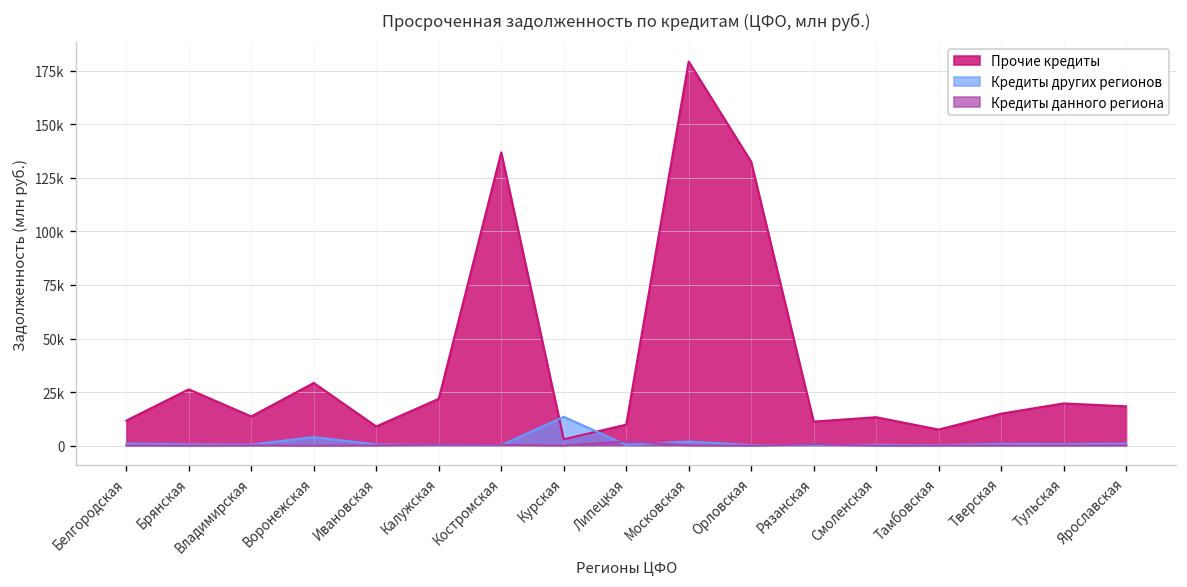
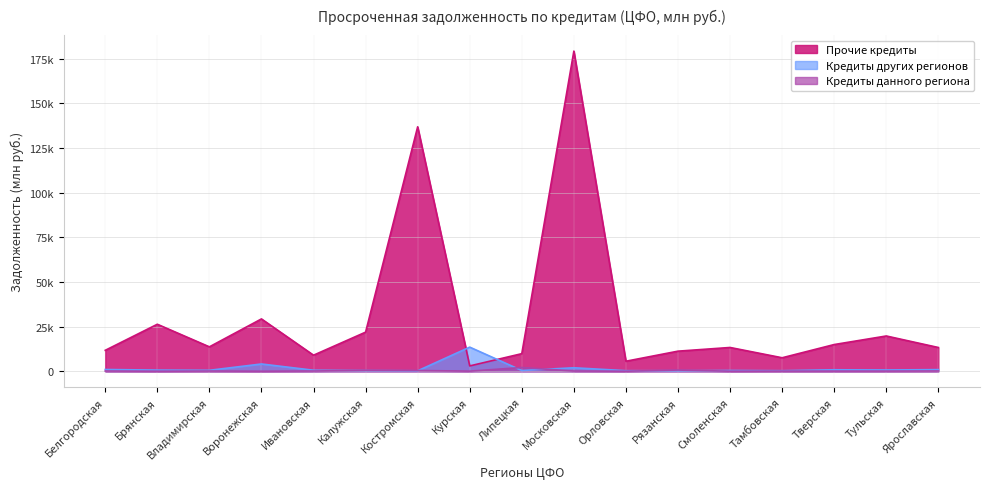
  {
    "Прочие кредиты": {
      "Белгородская": 12000,
      "Брянская": 26000,
      "Владимирская": 14000,
      "Воронежская": 29000,
      "Ивановская": 9000,
      "Калужская": 22000,
      "Костромская": 137000,
      "Курская": 3000,
      "Липецкая": 10000,
      "Московская": 179000,
-     "Орловская": 132000,
+     "Орловская": 6000,
      "Рязанская": 11000,
      "Смоленская": 13000,
      "Тамбовская": 8000,
      "Тверская": 15000,
      "Тульская": 20000,
-     "Ярославская": 18000
+     "Ярославская": 13000
    },
    "Кредиты других регионов": {
      "Воронежская": 4000,
      "Курская": 13000,
      "Липецкая": 0,
      "Московская": 2000
    },
    "Кредиты данного региона": {
      "Воронежская": 0,
      "Курская": 0,
      "Липецкая": 2000,
      "Московская": 0
    }
  }
